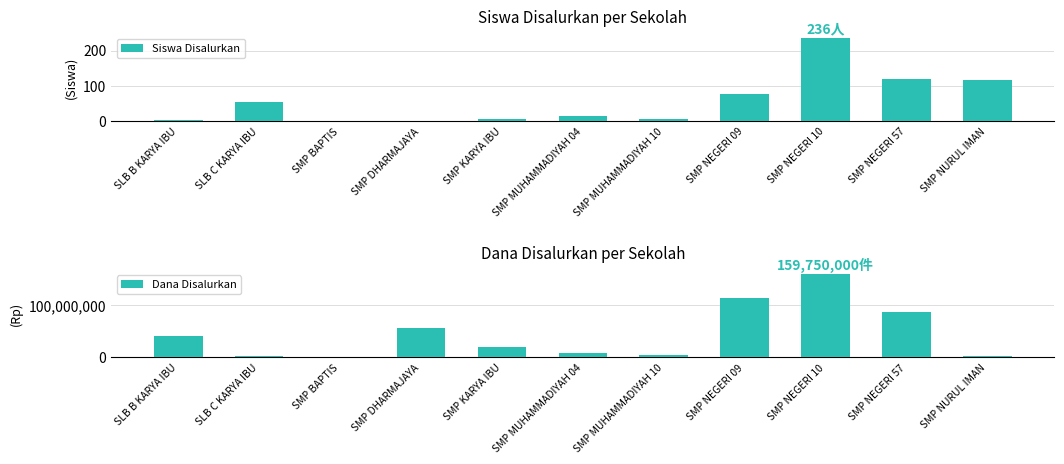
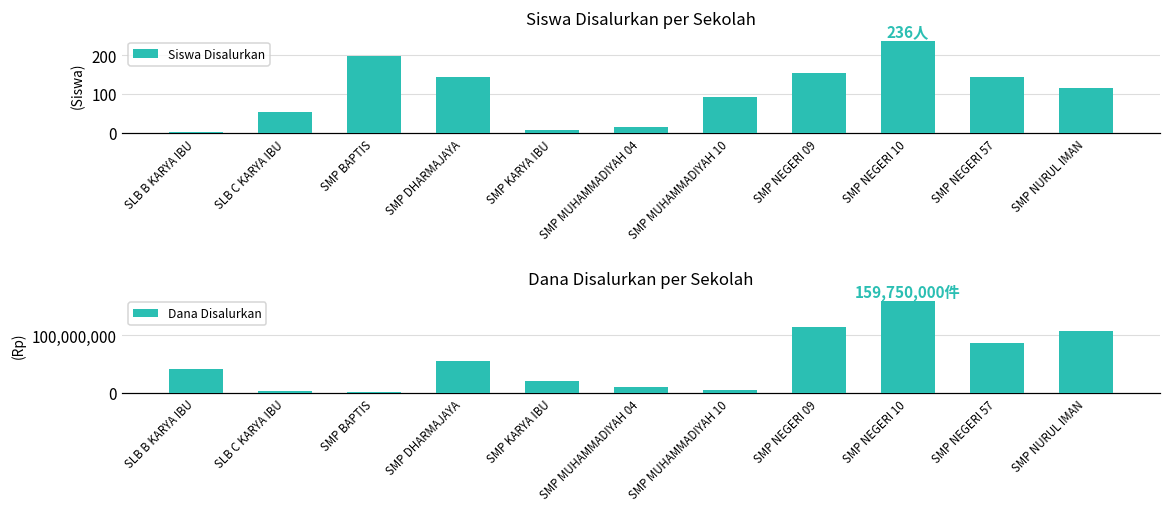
  {
    "Siswa Disalurkan per Sekolah": {
      "SLB C KARYA IBU": "50",
-     "SMP BAPTIS": "0",
-     "SMP DHARMAJAYA": "0",
+     "SMP BAPTIS": "200",
+     "SMP DHARMAJAYA": "150",
      "SMP MUHAMMADIYAH 04": "20",
-     "SMP MUHAMMADIYAH 10": "10",
-     "SMP NEGERI 09": "80",
-     "SMP NEGERI 57": "120",
+     "SMP MUHAMMADIYAH 10": "90",
+     "SMP NEGERI 09": "150",
+     "SMP NEGERI 57": "140",
      "SMP NURUL IMAN": "120"
    },
    "Dana Disalurkan per Sekolah": {
      "SLB B KARYA IBU": "40,000,000",
      "SMP DHARMAJAYA": "60,000,000",
      "SMP KARYA IBU": "20,000,000",
      "SMP MUHAMMADIYAH 04": "10,000,000",
      "SMP NEGERI 09": "110,000,000",
      "SMP NEGERI 57": "90,000,000",
-     "SMP NURUL IMAN": "0"
+     "SMP NURUL IMAN": "110,000,000"
    }
  }
